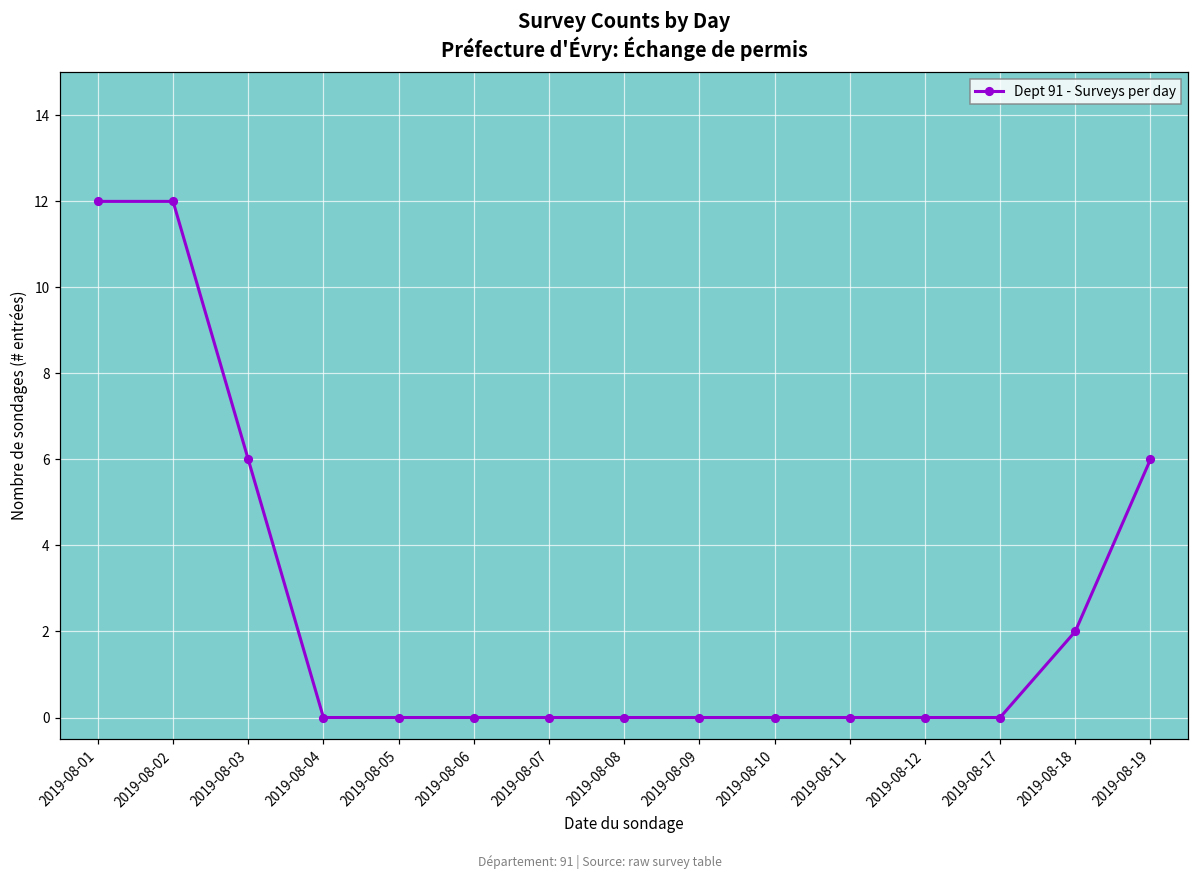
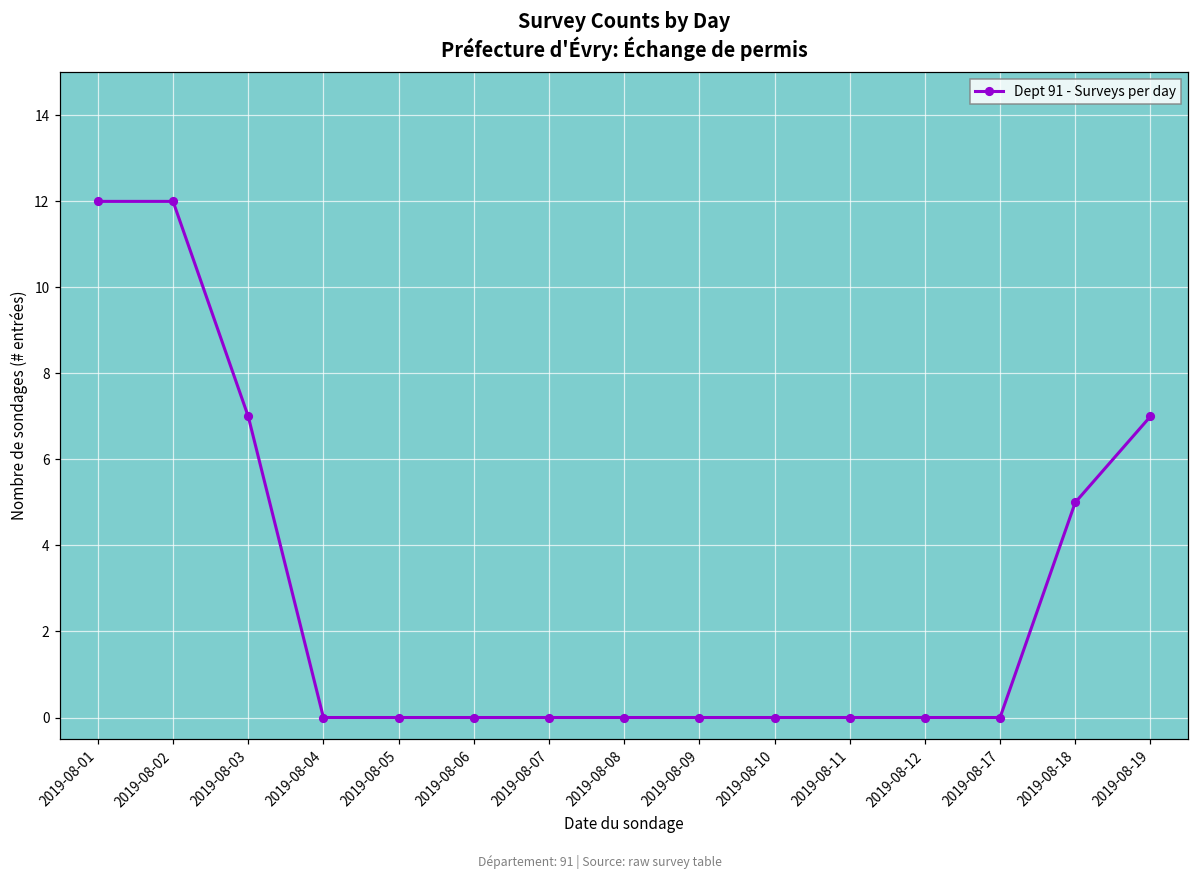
  {
    "2019-08-01": 12,
    "2019-08-02": 12,
-   "2019-08-03": 6,
+   "2019-08-03": 7,
    "2019-08-04": 0,
    "2019-08-05": 0,
    "2019-08-06": 0,
    "2019-08-07": 0,
    "2019-08-08": 0,
    "2019-08-09": 0,
    "2019-08-10": 0,
    "2019-08-11": 0,
    "2019-08-12": 0,
    "2019-08-17": 0,
-   "2019-08-18": 2,
-   "2019-08-19": 6
+   "2019-08-18": 5,
+   "2019-08-19": 7
  }
